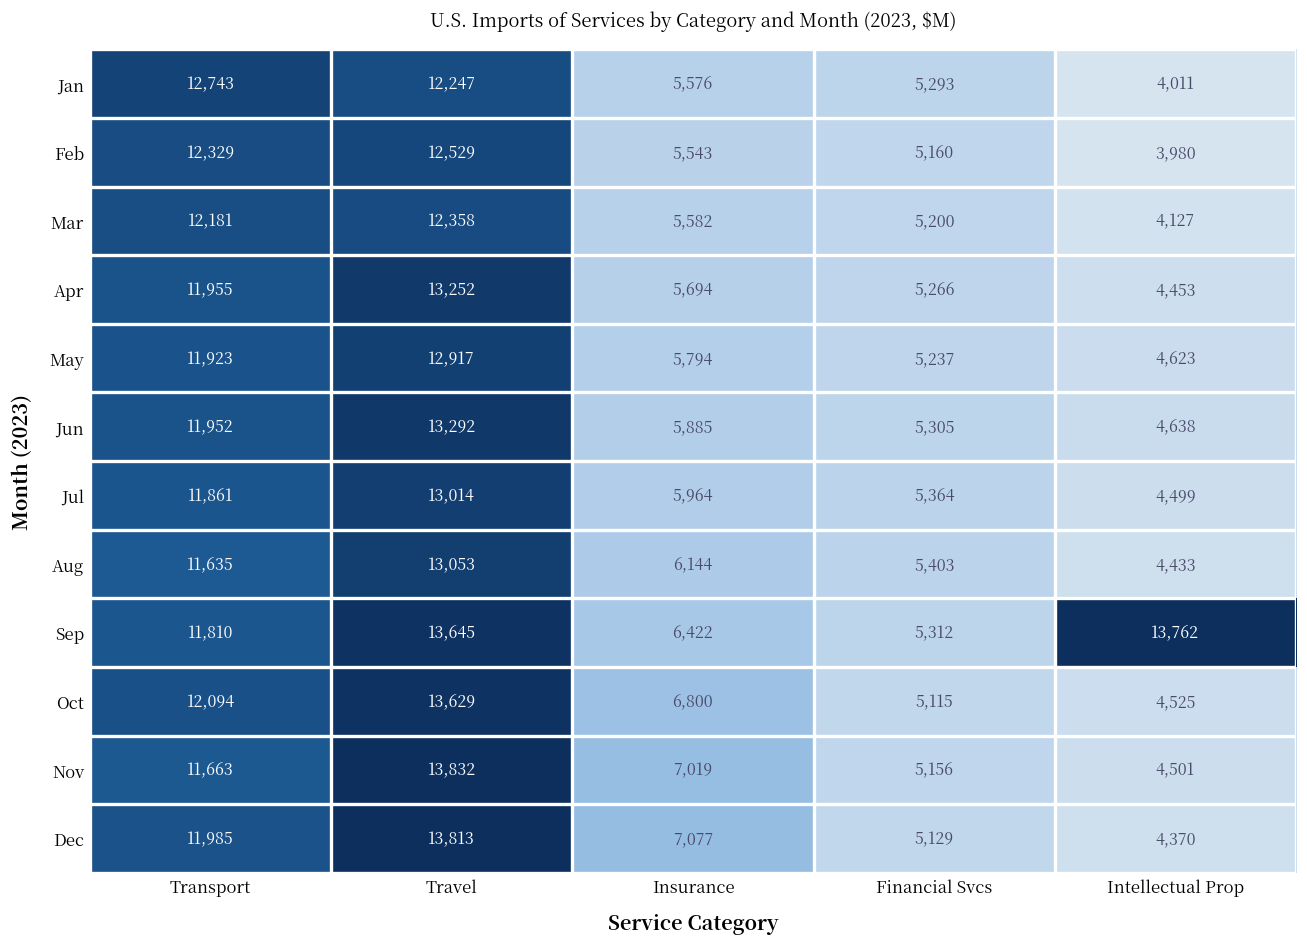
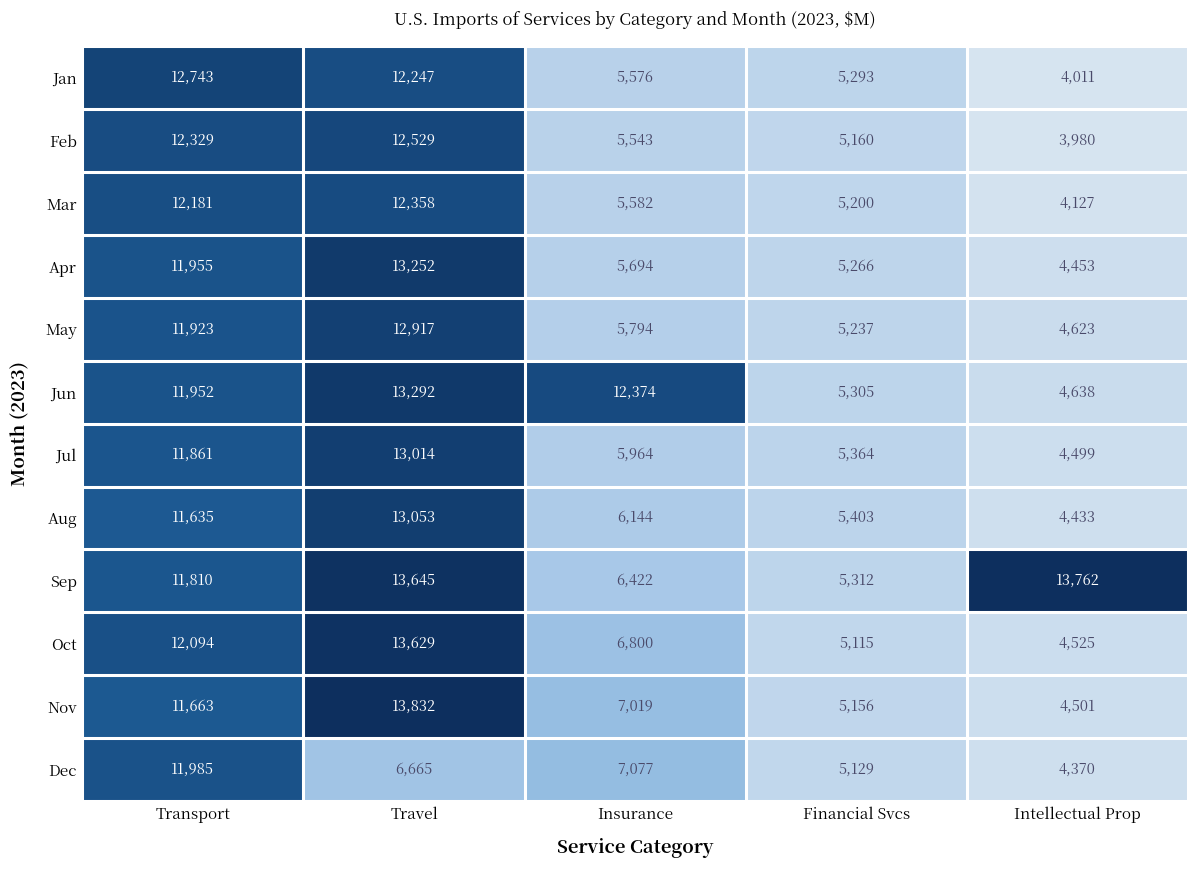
  {
    "Jan": {
      "Transport": "12,743",
      "Travel": "12,247",
      "Insurance": "5,576",
      "Financial Svcs": "5,293",
      "Intellectual Prop": "4,011"
    },
    "Feb": {
      "Transport": "12,329",
      "Travel": "12,529",
      "Insurance": "5,543",
      "Financial Svcs": "5,160",
      "Intellectual Prop": "3,980"
    },
    "Mar": {
      "Transport": "12,181",
      "Travel": "12,358",
      "Insurance": "5,582",
      "Financial Svcs": "5,200",
      "Intellectual Prop": "4,127"
    },
    "Apr": {
      "Transport": "11,955",
      "Travel": "13,252",
      "Insurance": "5,694",
      "Financial Svcs": "5,266",
      "Intellectual Prop": "4,453"
    },
    "May": {
      "Transport": "11,923",
      "Travel": "12,917",
      "Insurance": "5,794",
      "Financial Svcs": "5,237",
      "Intellectual Prop": "4,623"
    },
    "Jun": {
      "Transport": "11,952",
      "Travel": "13,292",
-     "Insurance": "5,885",
+     "Insurance": "12,374",
      "Financial Svcs": "5,305",
      "Intellectual Prop": "4,638"
    },
    "Jul": {
      "Transport": "11,861",
      "Travel": "13,014",
      "Insurance": "5,964",
      "Financial Svcs": "5,364",
      "Intellectual Prop": "4,499"
    },
    "Aug": {
      "Transport": "11,635",
      "Travel": "13,053",
      "Insurance": "6,144",
      "Financial Svcs": "5,403",
      "Intellectual Prop": "4,433"
    },
    "Sep": {
      "Transport": "11,810",
      "Travel": "13,645",
      "Insurance": "6,422",
      "Financial Svcs": "5,312",
      "Intellectual Prop": "13,762"
    },
    "Oct": {
      "Transport": "12,094",
      "Travel": "13,629",
      "Insurance": "6,800",
      "Financial Svcs": "5,115",
      "Intellectual Prop": "4,525"
    },
    "Nov": {
      "Transport": "11,663",
      "Travel": "13,832",
      "Insurance": "7,019",
      "Financial Svcs": "5,156",
      "Intellectual Prop": "4,501"
    },
    "Dec": {
      "Transport": "11,985",
-     "Travel": "13,813",
+     "Travel": "6,665",
      "Insurance": "7,077",
      "Financial Svcs": "5,129",
      "Intellectual Prop": "4,370"
    }
  }
